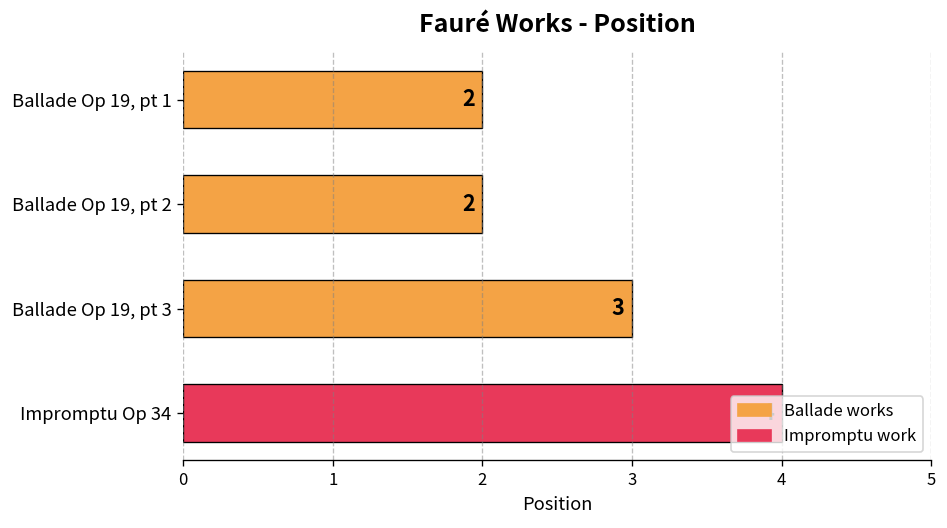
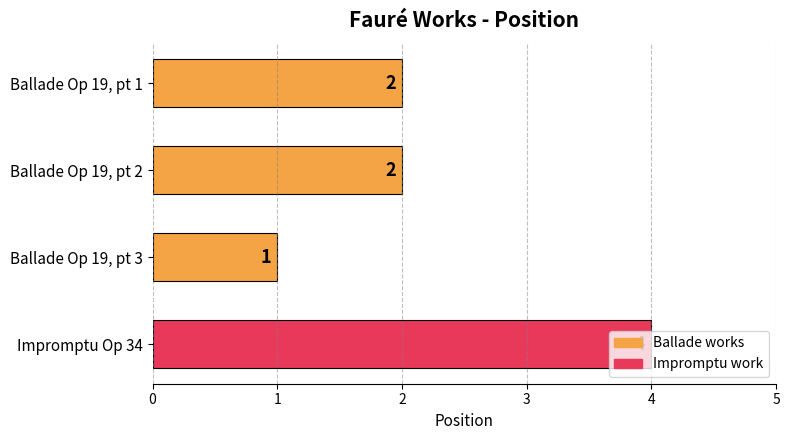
  {
    "Ballade Op 19, pt 1": 2,
    "Ballade Op 19, pt 2": 2,
-   "Ballade Op 19, pt 3": 3
+   "Ballade Op 19, pt 3": 1
  }
